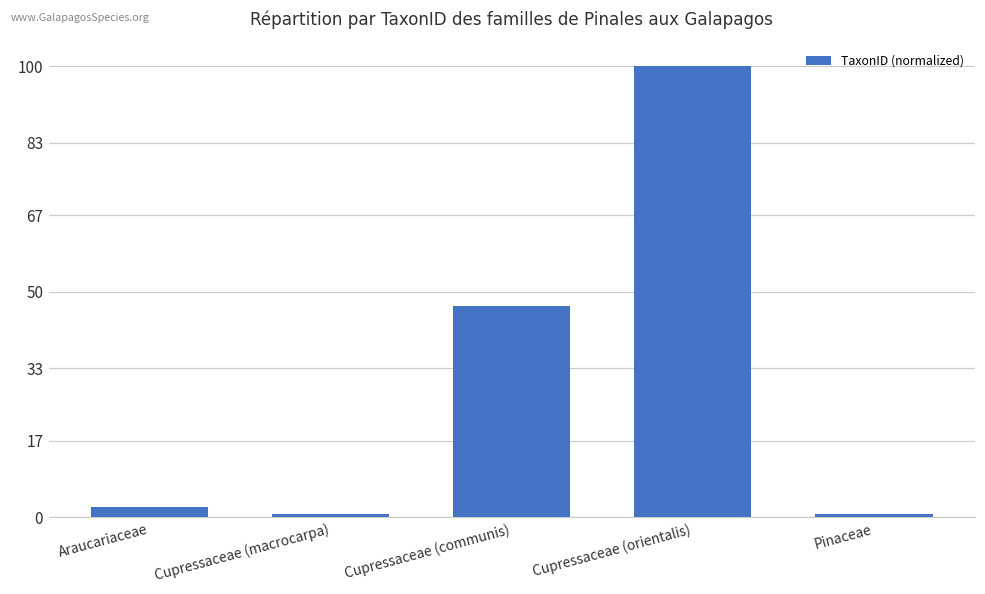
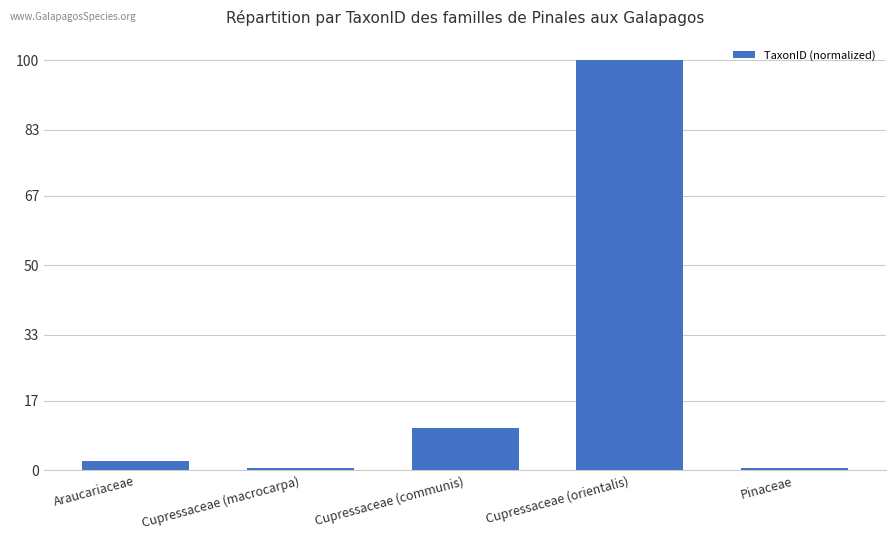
  {
    "Araucariaceae": 2,
    "Cupressaceae (macrocarpa)": 1,
-   "Cupressaceae (communis)": 47,
+   "Cupressaceae (communis)": 10,
    "Cupressaceae (orientalis)": 100,
    "Pinaceae": 1
  }
